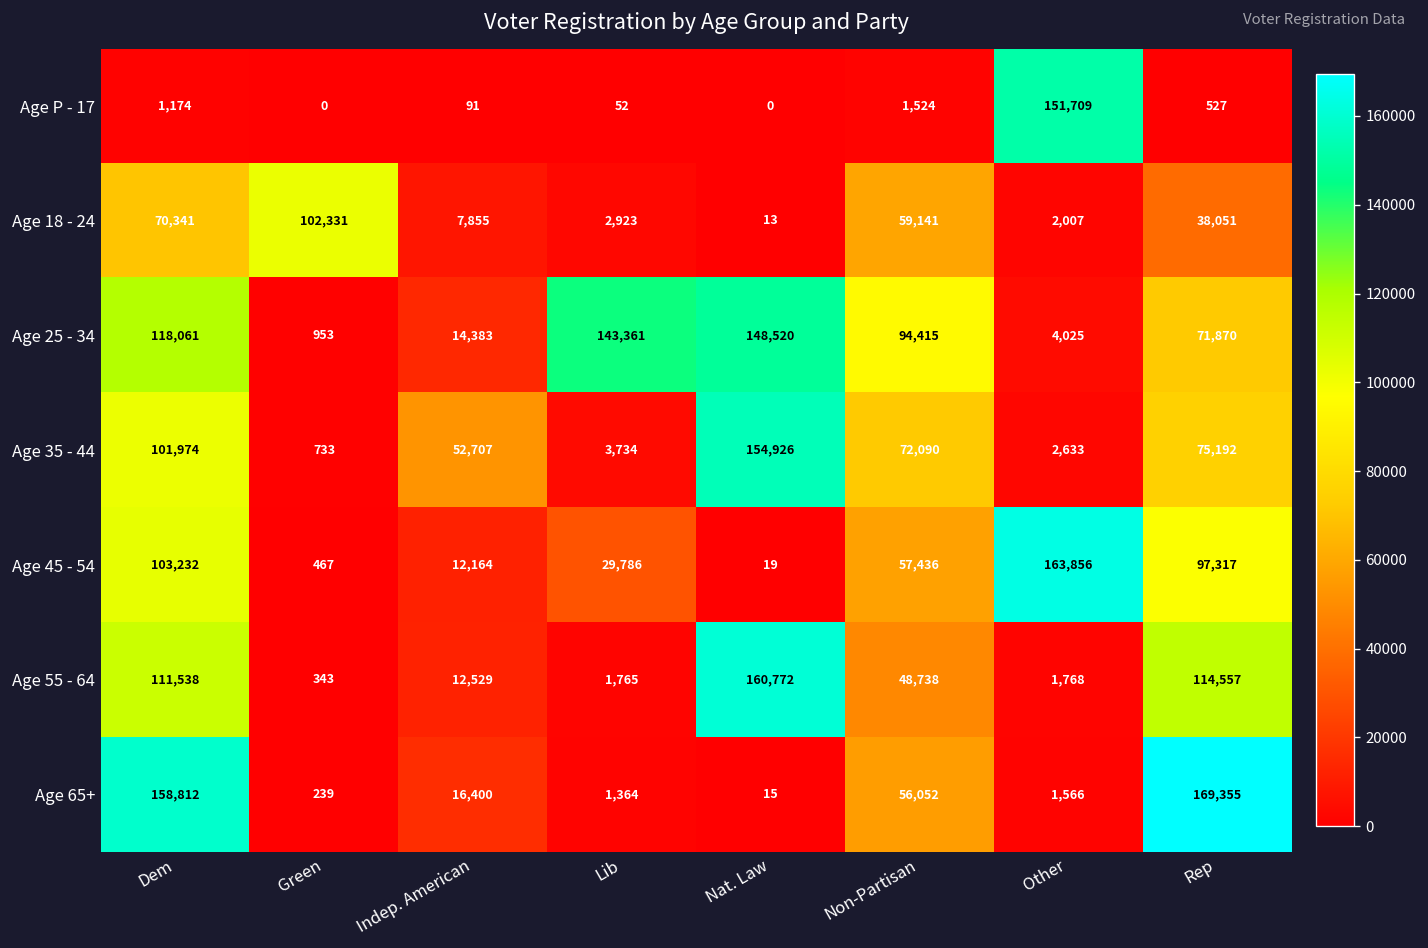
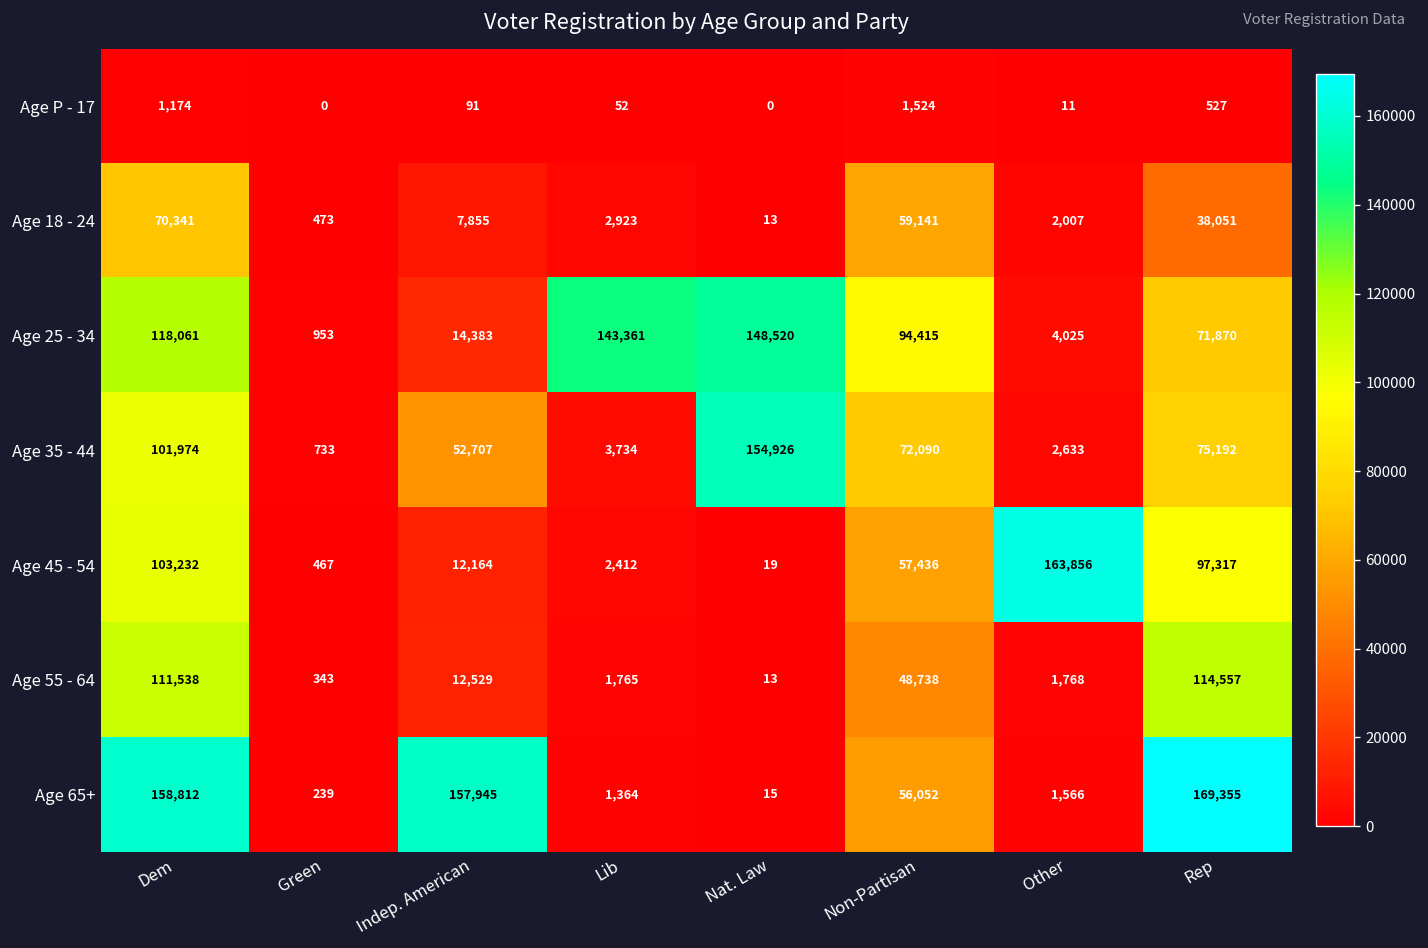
  {
    "Age P - 17": {
      "Dem": "1,174",
      "Green": "0",
      "Indep. American": "91",
      "Lib": "52",
      "Nat. Law": "0",
      "Non-Partisan": "1,524",
-     "Other": "151,709",
+     "Other": "11",
      "Rep": "527"
    },
    "Age 18 - 24": {
      "Dem": "70,341",
-     "Green": "102,331",
+     "Green": "473",
      "Indep. American": "7,855",
      "Lib": "2,923",
      "Nat. Law": "13",
      "Non-Partisan": "59,141",
      "Other": "2,007",
      "Rep": "38,051"
    },
    "Age 25 - 34": {
      "Dem": "118,061",
      "Green": "953",
      "Indep. American": "14,383",
      "Lib": "143,361",
      "Nat. Law": "148,520",
      "Non-Partisan": "94,415",
      "Other": "4,025",
      "Rep": "71,870"
    },
    "Age 35 - 44": {
      "Dem": "101,974",
      "Green": "733",
      "Indep. American": "52,707",
      "Lib": "3,734",
      "Nat. Law": "154,926",
      "Non-Partisan": "72,090",
      "Other": "2,633",
      "Rep": "75,192"
    },
    "Age 45 - 54": {
      "Dem": "103,232",
      "Green": "467",
      "Indep. American": "12,164",
-     "Lib": "29,786",
+     "Lib": "2,412",
      "Nat. Law": "19",
      "Non-Partisan": "57,436",
      "Other": "163,856",
      "Rep": "97,317"
    },
    "Age 55 - 64": {
      "Dem": "111,538",
      "Green": "343",
      "Indep. American": "12,529",
      "Lib": "1,765",
-     "Nat. Law": "160,772",
+     "Nat. Law": "13",
      "Non-Partisan": "48,738",
      "Other": "1,768",
      "Rep": "114,557"
    },
    "Age 65+": {
      "Dem": "158,812",
      "Green": "239",
-     "Indep. American": "16,400",
+     "Indep. American": "157,945",
      "Lib": "1,364",
      "Nat. Law": "15",
      "Non-Partisan": "56,052",
      "Other": "1,566",
      "Rep": "169,355"
    }
  }
